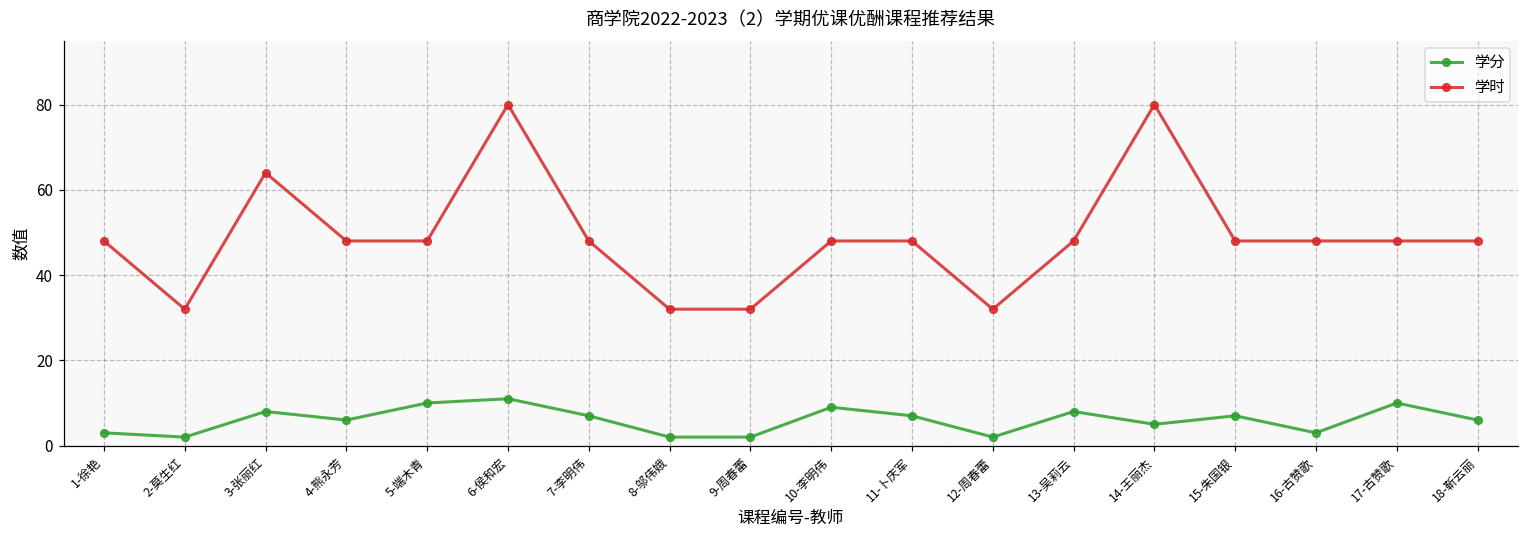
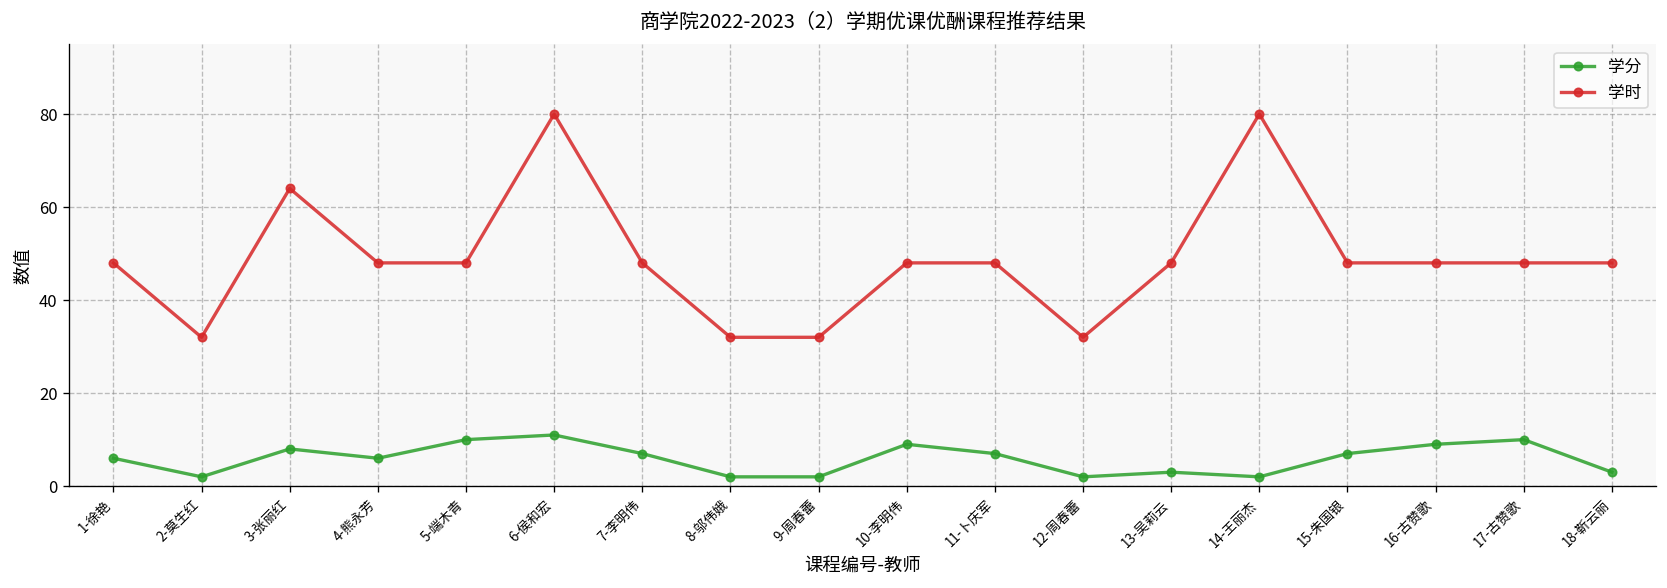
  {
    "学分": {
-     "1-徐艳": 3,
+     "1-徐艳": 6,
      "2-莫生红": 2,
      "3-张丽红": 8,
      "4-熊永芳": 6,
      "5-端木青": 10,
      "6-侯和宏": 11,
      "7-李明伟": 7,
      "8-邬伟娥": 2,
      "9-周春蕾": 2,
      "10-李明伟": 9,
      "11-卜庆军": 7,
      "12-周春蕾": 2,
-     "13-吴莉云": 8,
-     "14-王丽杰": 5,
+     "13-吴莉云": 3,
+     "14-王丽杰": 2,
      "15-朱国银": 7,
-     "16-古赞歌": 3,
+     "16-古赞歌": 9,
      "17-古赞歌": 10,
-     "18-靳云丽": 6
+     "18-靳云丽": 3
    },
    "学时": {
      "1-徐艳": 48,
      "2-莫生红": 32,
      "3-张丽红": 64,
      "4-熊永芳": 48,
      "5-端木青": 48,
      "6-侯和宏": 80,
      "7-李明伟": 48,
      "8-邬伟娥": 32,
      "9-周春蕾": 32,
      "10-李明伟": 48,
      "11-卜庆军": 48,
      "12-周春蕾": 32,
      "13-吴莉云": 48,
      "14-王丽杰": 80,
      "15-朱国银": 48,
      "16-古赞歌": 48,
      "17-古赞歌": 48,
      "18-靳云丽": 48
    }
  }
